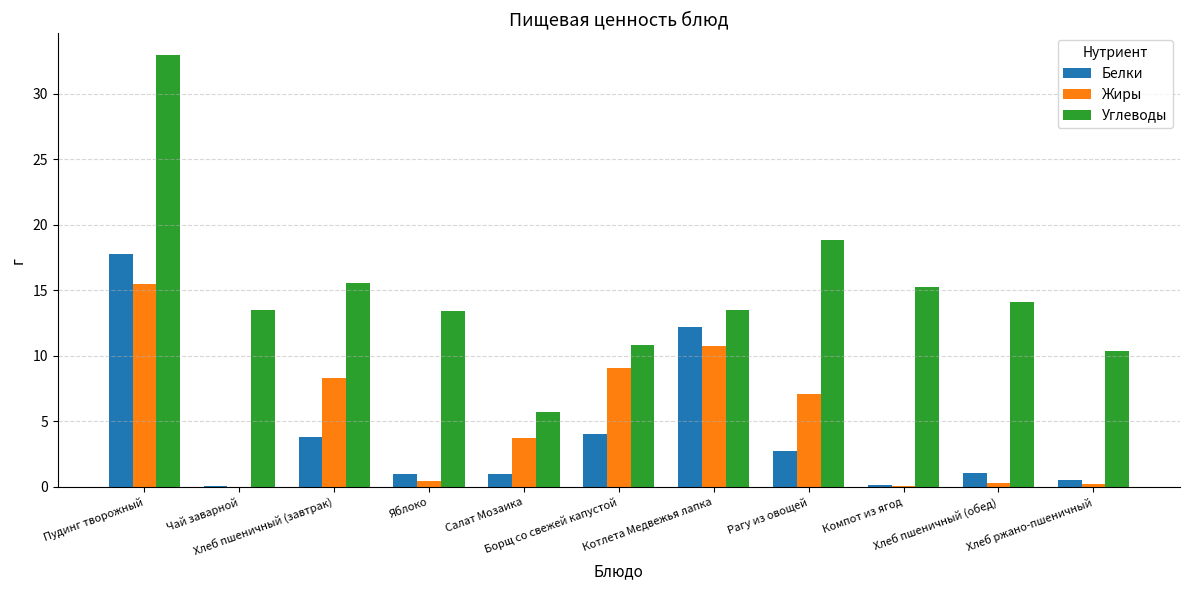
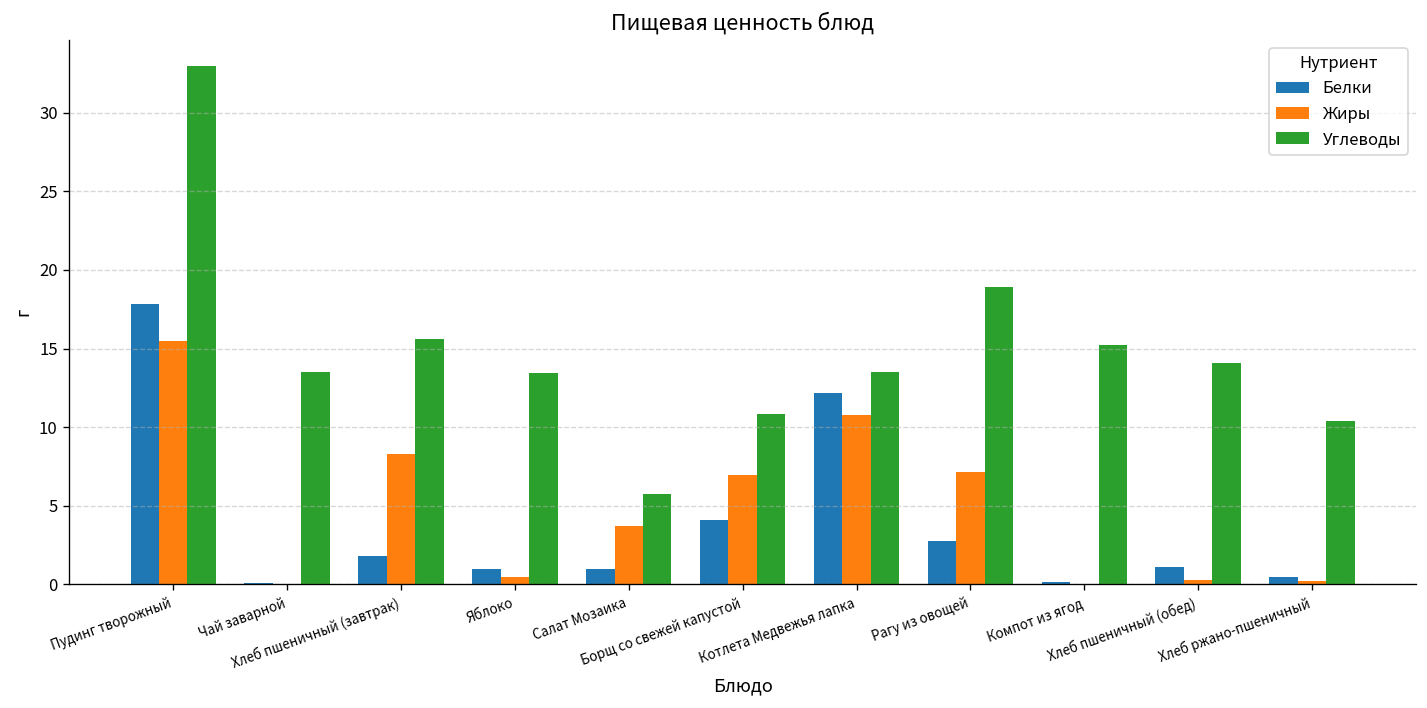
  {
    "Белки": {
      "Пудинг творожный": 17.8,
-     "Хлеб пшеничный (завтрак)": 3.8,
+     "Хлеб пшеничный (завтрак)": 1.8,
      "Яблоко": 1.0,
      "Салат Мозаика": 1.0,
      "Борщ со свежей капустой": 4.1,
      "Котлета Медвежья лапка": 12.2,
      "Рагу из овощей": 2.8,
      "Хлеб пшеничный (обед)": 1.1,
      "Хлеб ржано-пшеничный": 0.5
    },
    "Жиры": {
      "Пудинг творожный": 15.5,
      "Хлеб пшеничный (завтрак)": 8.3,
      "Яблоко": 0.5,
      "Салат Мозаика": 3.7,
-     "Борщ со свежей капустой": 9.1,
+     "Борщ со свежей капустой": 6.9,
      "Котлета Медвежья лапка": 10.8,
      "Рагу из овощей": 7.1,
      "Хлеб пшеничный (обед)": 0.3,
      "Хлеб ржано-пшеничный": 0.2
    },
    "Углеводы": {
      "Пудинг творожный": 33.0,
      "Чай заварной": 13.5,
      "Хлеб пшеничный (завтрак)": 15.6,
      "Яблоко": 13.4,
      "Салат Мозаика": 5.7,
      "Борщ со свежей капустой": 10.8,
      "Котлета Медвежья лапка": 13.5,
      "Рагу из овощей": 18.9,
      "Компот из ягод": 15.2,
      "Хлеб пшеничный (обед)": 14.1,
      "Хлеб ржано-пшеничный": 10.4
    }
  }
